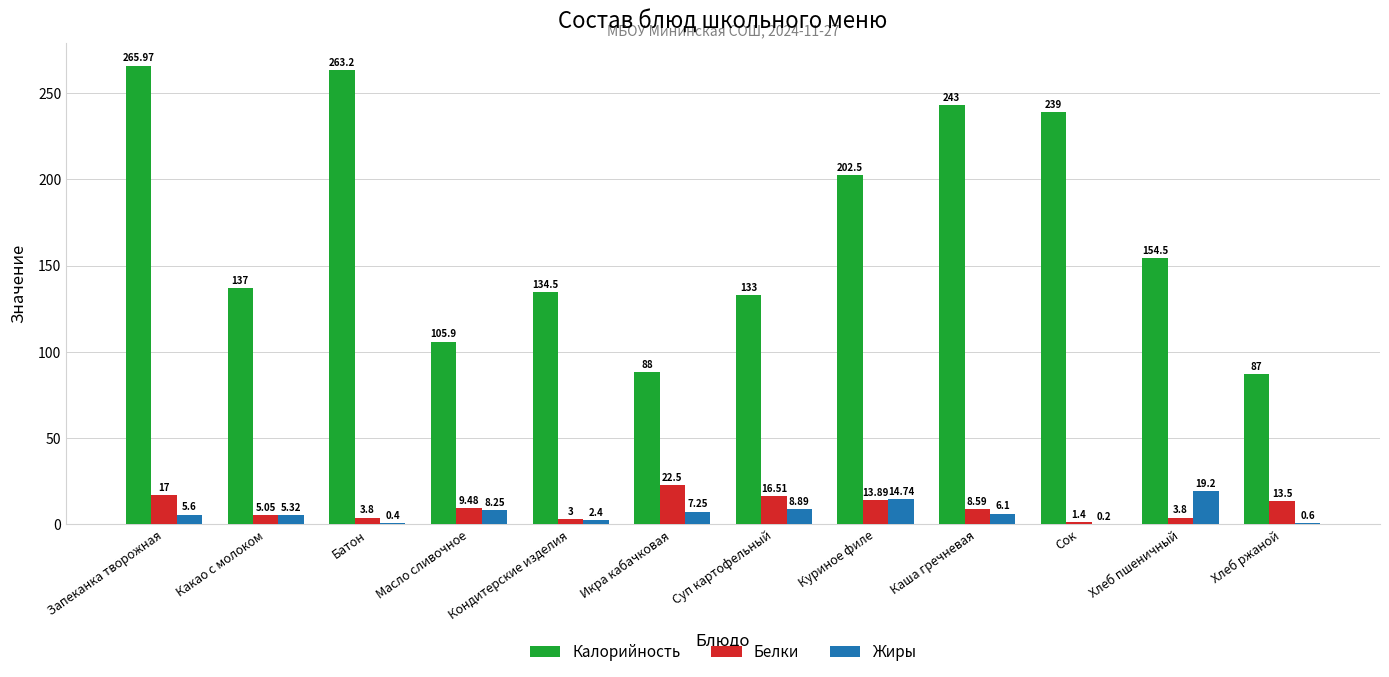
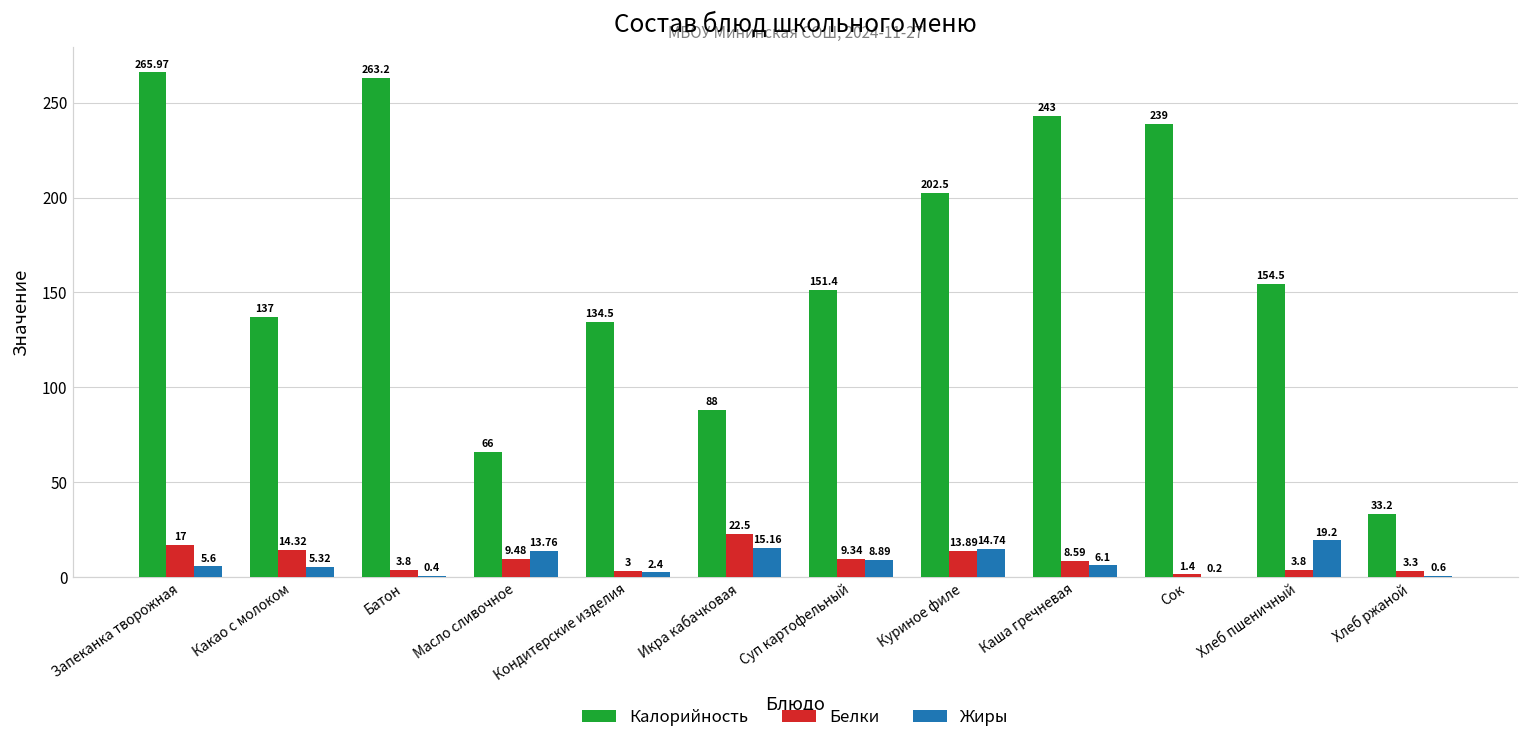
  {
    "Калорийность": {
      "Запеканка творожная": 265.97,
      "Какао с молоком": 137,
      "Батон": 263.2,
-     "Масло сливочное": 105.9,
+     "Масло сливочное": 66,
      "Кондитерские изделия": 134.5,
      "Икра кабачковая": 88,
-     "Суп картофельный": 133,
+     "Суп картофельный": 151.4,
      "Куриное филе": 202.5,
      "Каша гречневая": 243,
      "Сок": 239,
      "Хлеб пшеничный": 154.5,
-     "Хлеб ржаной": 87
+     "Хлеб ржаной": 33.2
    },
    "Белки": {
      "Запеканка творожная": 17,
-     "Какао с молоком": 5.05,
+     "Какао с молоком": 14.32,
      "Батон": 3.8,
      "Масло сливочное": 9.48,
      "Кондитерские изделия": 3,
      "Икра кабачковая": 22.5,
-     "Суп картофельный": 16.51,
+     "Суп картофельный": 9.34,
      "Куриное филе": 13.89,
      "Каша гречневая": 8.59,
      "Сок": 1.4,
      "Хлеб пшеничный": 3.8,
-     "Хлеб ржаной": 13.5
+     "Хлеб ржаной": 3.3
    },
    "Жиры": {
      "Запеканка творожная": 5.6,
      "Какао с молоком": 5.32,
      "Батон": 0.4,
-     "Масло сливочное": 8.25,
+     "Масло сливочное": 13.76,
      "Кондитерские изделия": 2.4,
-     "Икра кабачковая": 7.25,
+     "Икра кабачковая": 15.16,
      "Суп картофельный": 8.89,
      "Куриное филе": 14.74,
      "Каша гречневая": 6.1,
      "Сок": 0.2,
      "Хлеб пшеничный": 19.2,
      "Хлеб ржаной": 0.6
    }
  }
